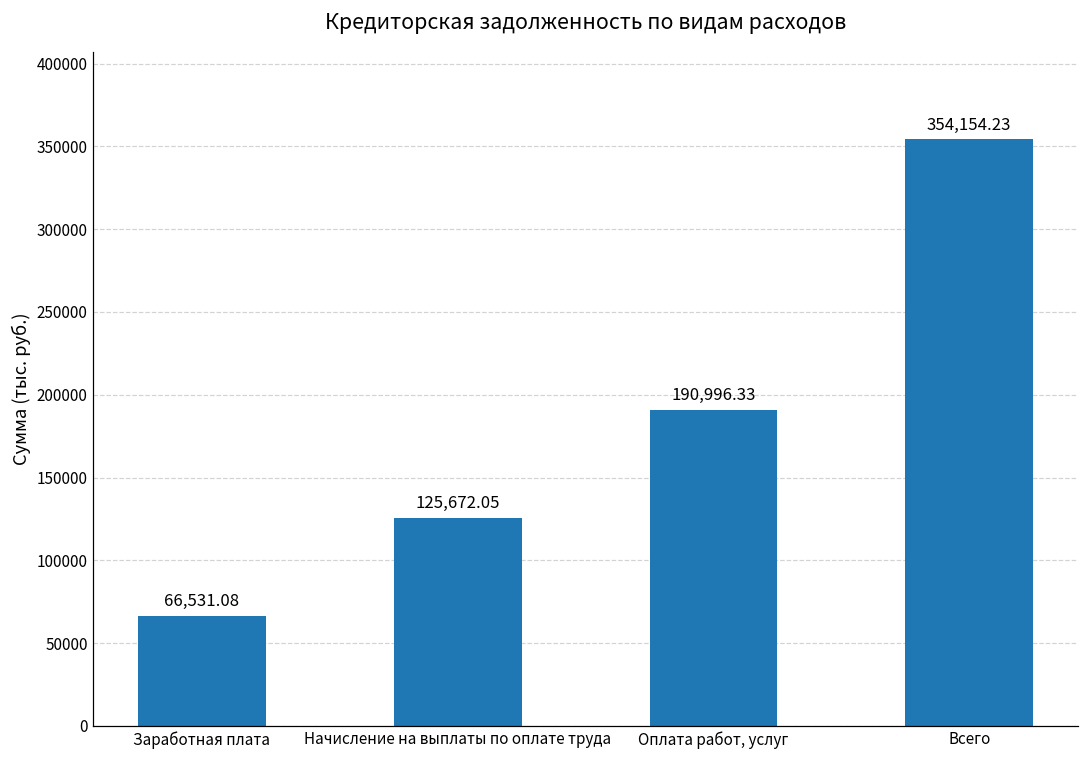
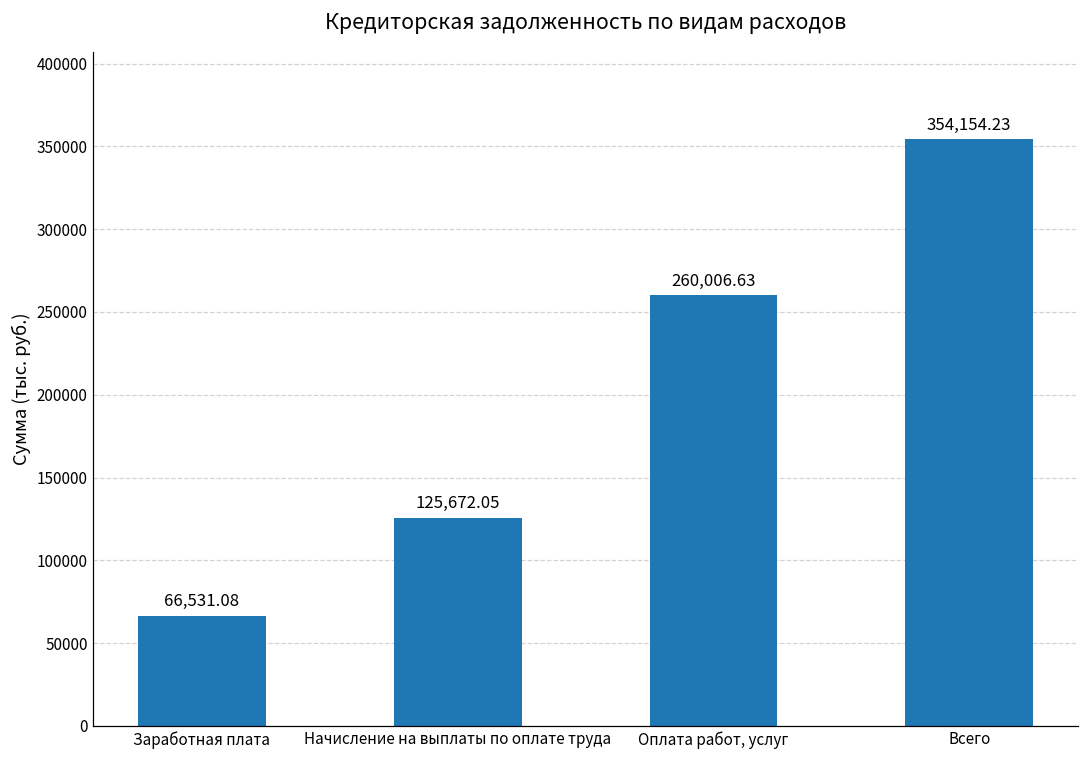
  {
    "Заработная плата": "66,531.08",
    "Начисление на выплаты по оплате труда": "125,672.05",
-   "Оплата работ, услуг": "190,996.33",
+   "Оплата работ, услуг": "260,006.63",
    "Всего": "354,154.23"
  }
